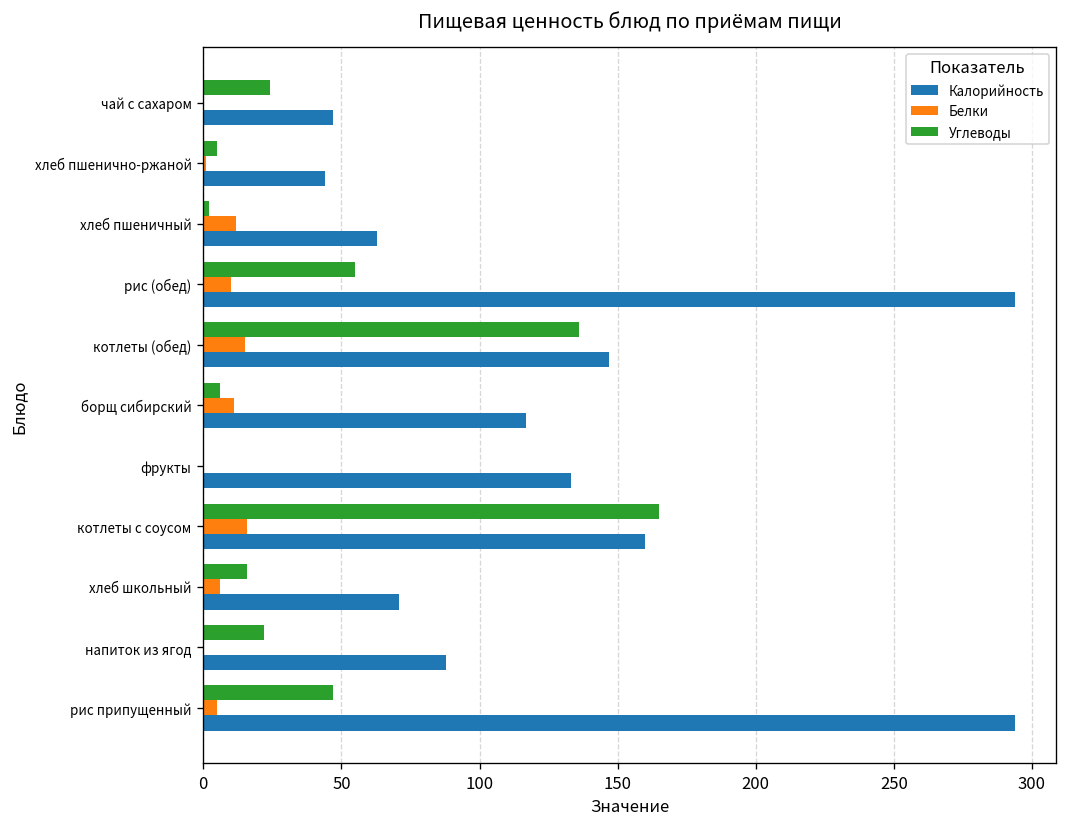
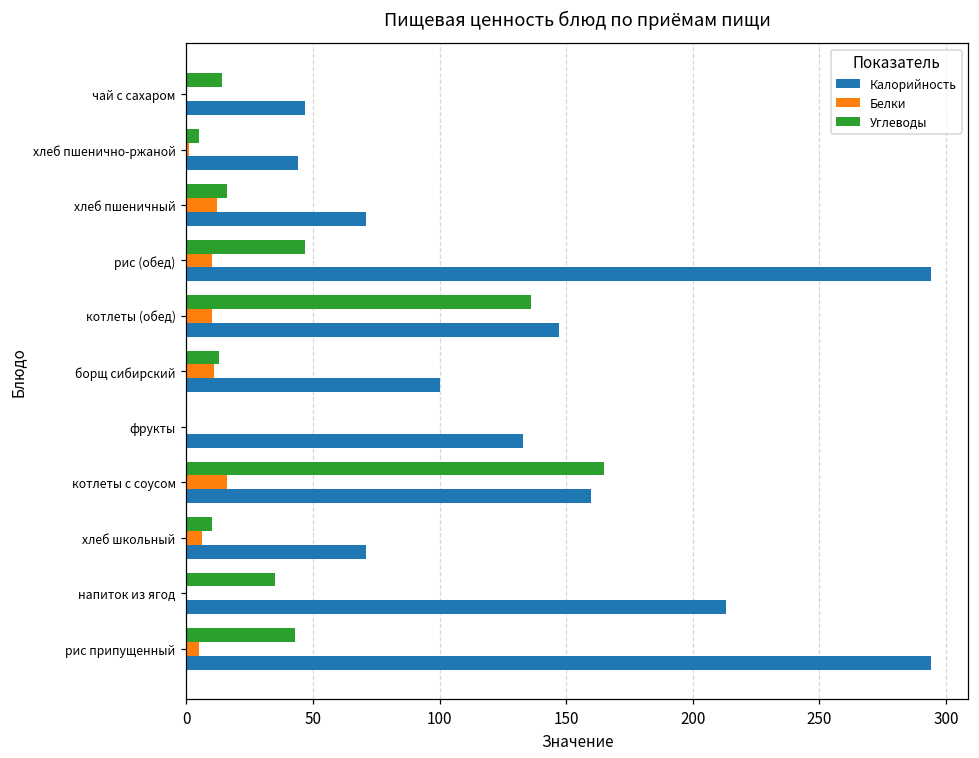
  {
    "Калорийность": {
      "чай с сахаром": 47,
      "хлеб пшенично-ржаной": 44,
-     "хлеб пшеничный": 63,
+     "хлеб пшеничный": 71,
      "рис (обед)": 294,
      "котлеты (обед)": 147,
-     "борщ сибирский": 117,
+     "борщ сибирский": 100,
      "фрукты": 133,
      "котлеты с соусом": 160,
      "хлеб школьный": 71,
-     "напиток из ягод": 88,
+     "напиток из ягод": 213,
      "рис припущенный": 294
    },
    "Белки": {
      "чай с сахаром": 0,
      "хлеб пшеничный": 12,
      "рис (обед)": 10,
-     "котлеты (обед)": 15,
+     "котлеты (обед)": 10,
      "борщ сибирский": 11,
      "фрукты": 0,
      "котлеты с соусом": 16,
      "хлеб школьный": 6,
      "напиток из ягод": 0,
      "рис припущенный": 5
    },
    "Углеводы": {
-     "чай с сахаром": 24,
+     "чай с сахаром": 14,
      "хлеб пшенично-ржаной": 5,
-     "хлеб пшеничный": 2,
-     "рис (обед)": 55,
+     "хлеб пшеничный": 16,
+     "рис (обед)": 47,
      "котлеты (обед)": 136,
-     "борщ сибирский": 6,
+     "борщ сибирский": 13,
      "фрукты": 0,
      "котлеты с соусом": 165,
-     "хлеб школьный": 16,
-     "напиток из ягод": 22,
-     "рис припущенный": 47
+     "хлеб школьный": 10,
+     "напиток из ягод": 35,
+     "рис припущенный": 43
    }
  }
